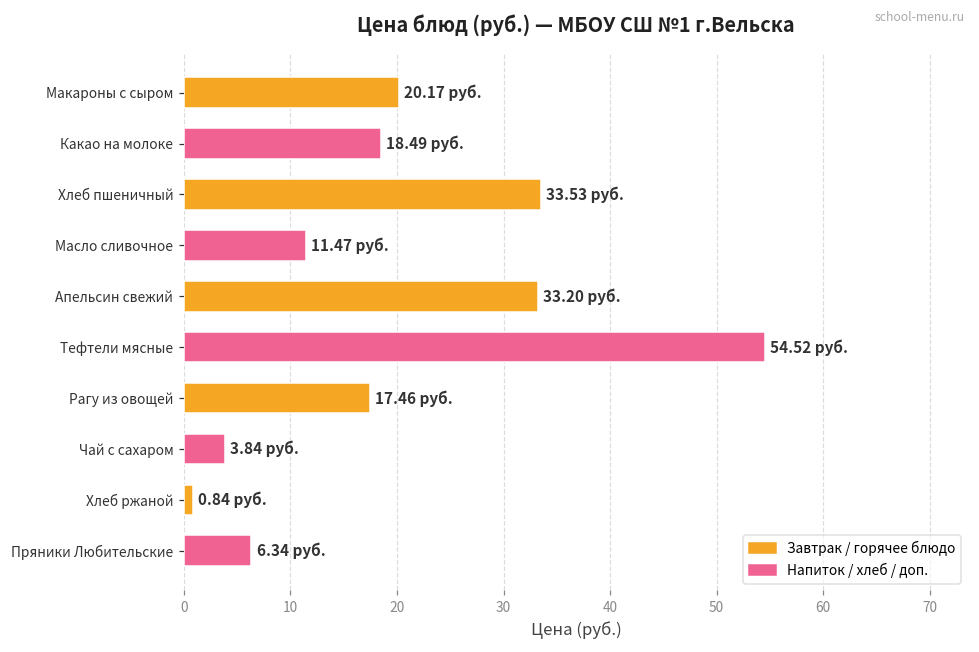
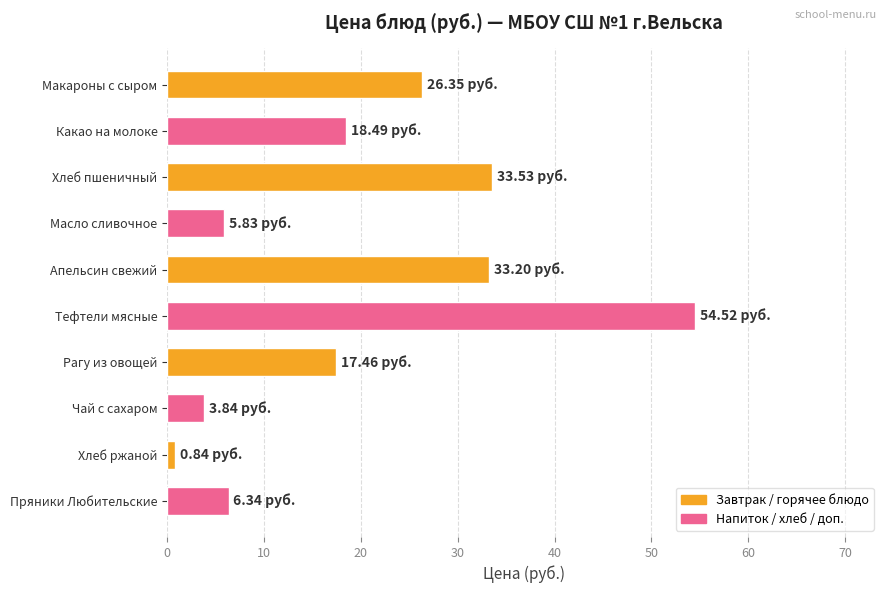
  {
-   "Макароны с сыром": 20.17,
+   "Макароны с сыром": 26.35,
    "Какао на молоке": 18.49,
    "Хлеб пшеничный": 33.53,
-   "Масло сливочное": 11.47,
+   "Масло сливочное": 5.83,
    "Апельсин свежий": 33.20,
    "Тефтели мясные": 54.52,
    "Рагу из овощей": 17.46,
    "Чай с сахаром": 3.84,
    "Хлеб ржаной": 0.84,
    "Пряники Любительские": 6.34
  }
